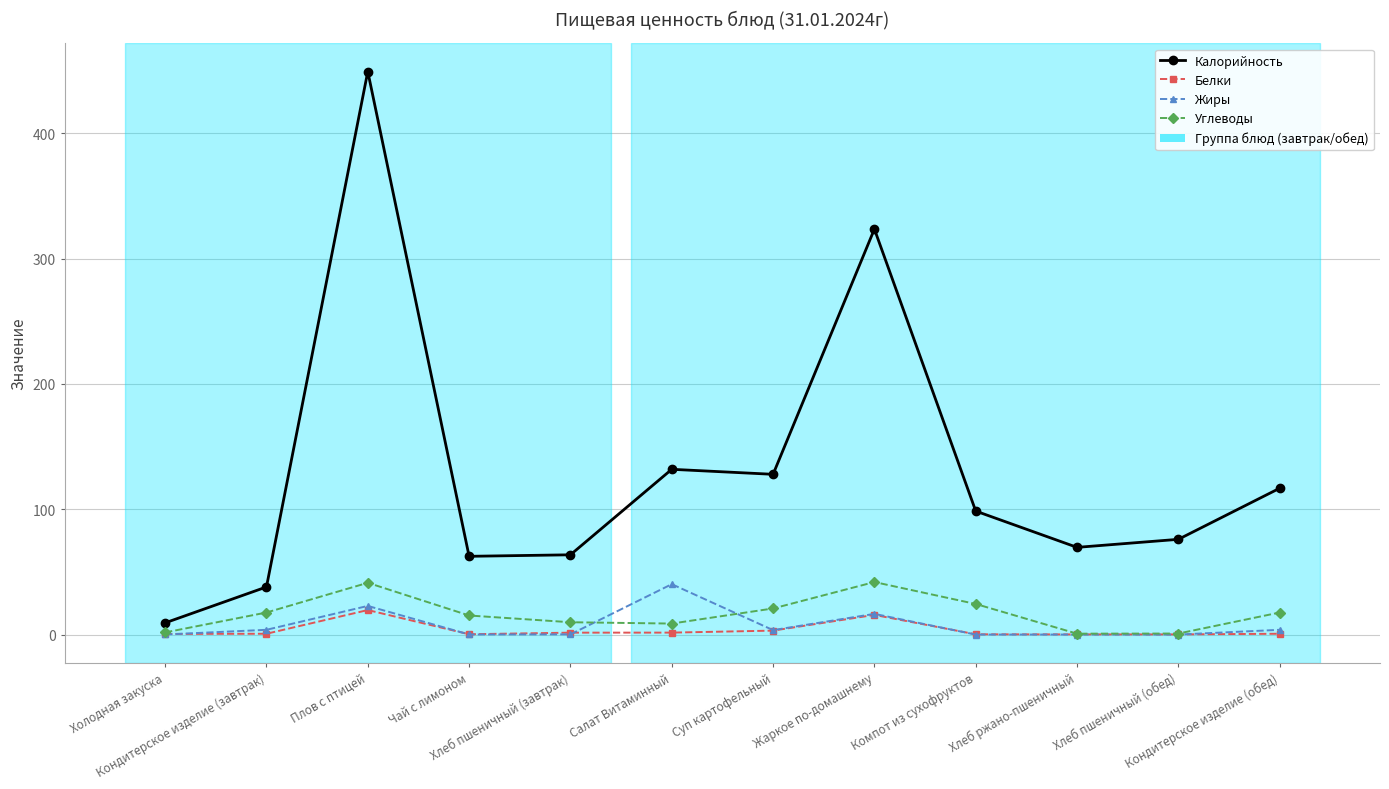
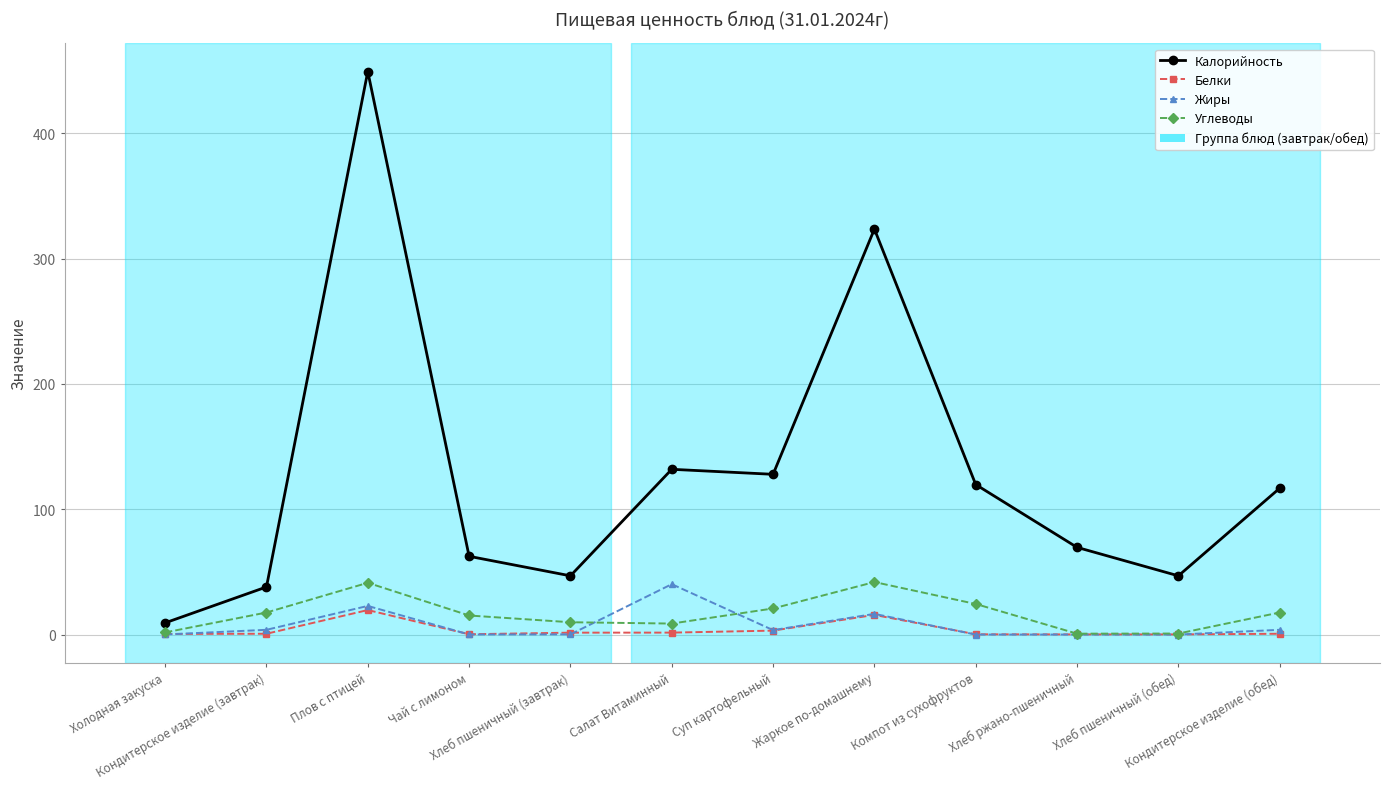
  {
    "Калорийность": {
      "Холодная закуска": 9,
      "Кондитерское изделие (завтрак)": 38,
      "Плов с птицей": 449,
      "Чай с лимоном": 62,
-     "Хлеб пшеничный (завтрак)": 64,
+     "Хлеб пшеничный (завтрак)": 47,
      "Салат Витаминный": 132,
      "Суп картофельный": 128,
      "Жаркое по-домашнему": 324,
-     "Компот из сухофруктов": 99,
+     "Компот из сухофруктов": 120,
      "Хлеб ржано-пшеничный": 70,
-     "Хлеб пшеничный (обед)": 76,
+     "Хлеб пшеничный (обед)": 47,
      "Кондитерское изделие (обед)": 117
    },
    "Белки": {
      "Кондитерское изделие (завтрак)": 1,
      "Плов с птицей": 20,
      "Салат Витаминный": 2,
      "Кондитерское изделие (обед)": 1
    },
    "Жиры": {
      "Кондитерское изделие (завтрак)": 4,
      "Плов с птицей": 23,
      "Салат Витаминный": 40,
      "Кондитерское изделие (обед)": 4
    },
    "Углеводы": {
      "Кондитерское изделие (завтрак)": 18,
      "Плов с птицей": 41,
      "Чай с лимоном": 15,
      "Хлеб пшеничный (завтрак)": 10,
      "Салат Витаминный": 9,
      "Суп картофельный": 21,
      "Жаркое по-домашнему": 42,
      "Компот из сухофруктов": 24,
      "Кондитерское изделие (обед)": 18
    }
  }
